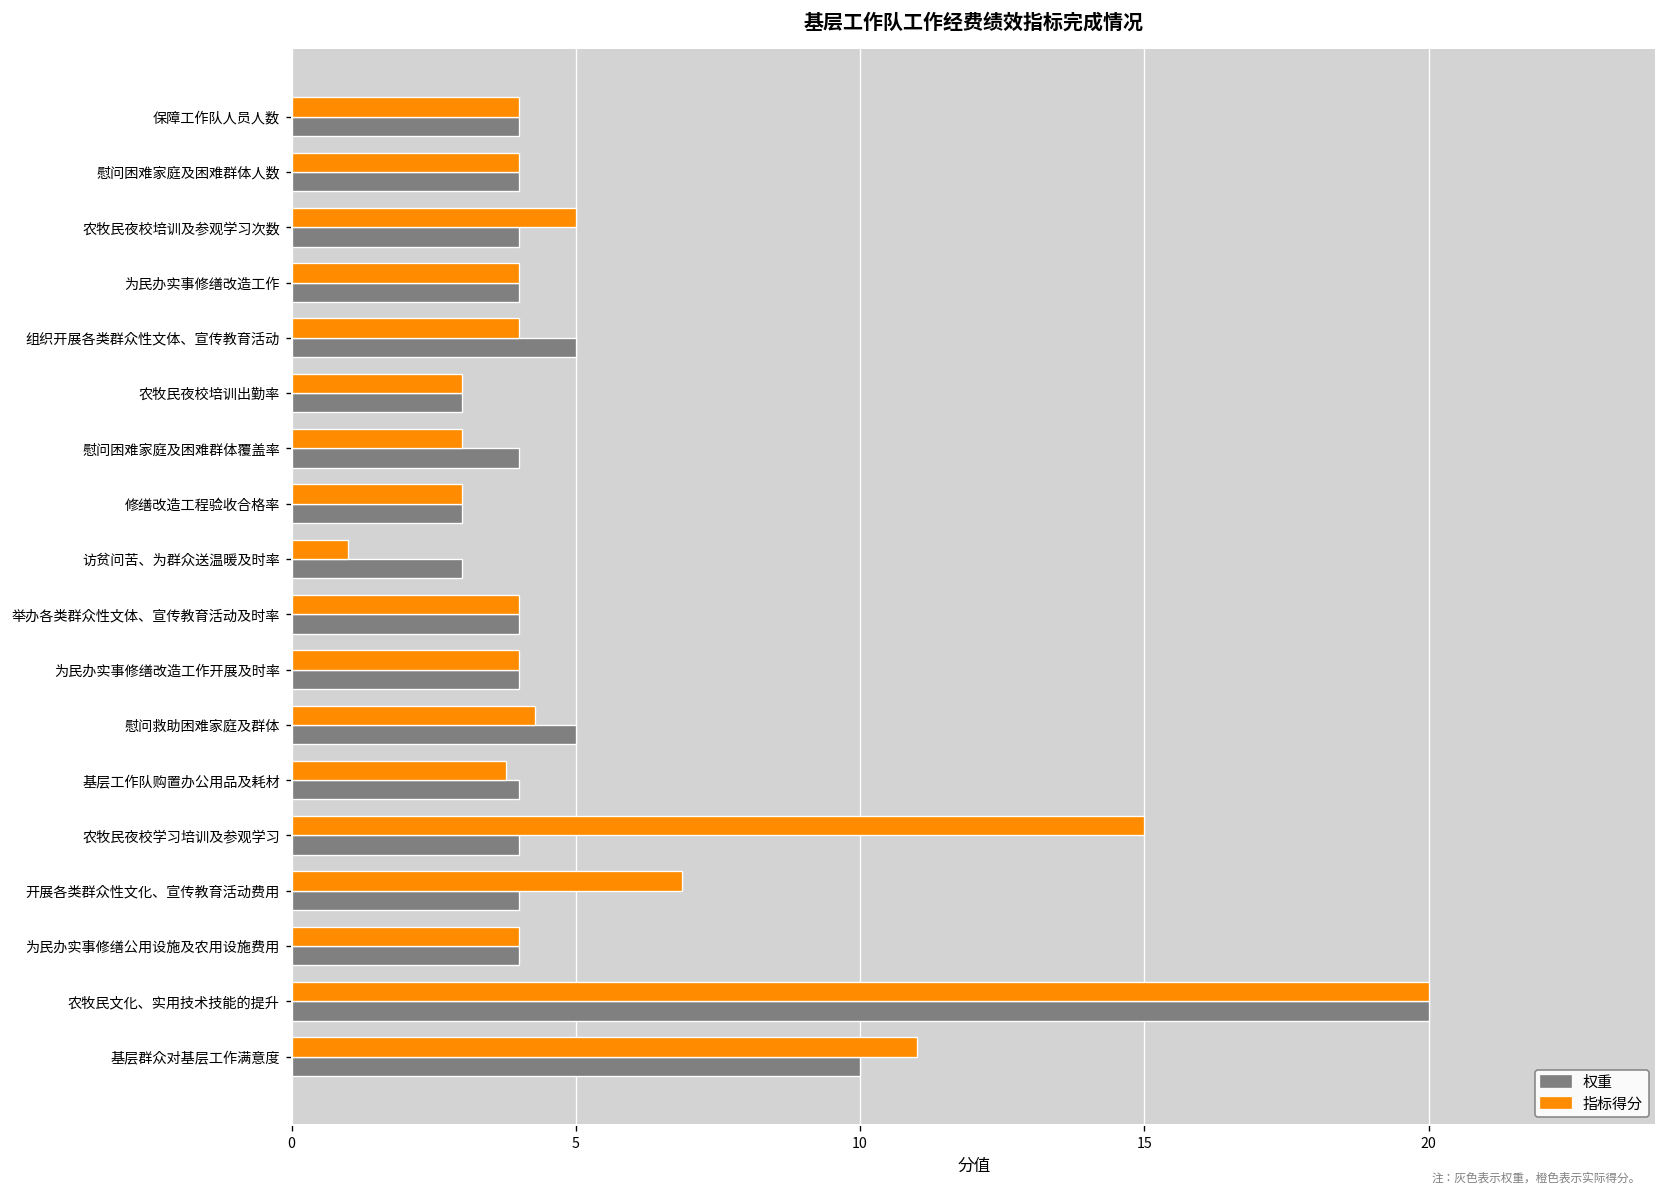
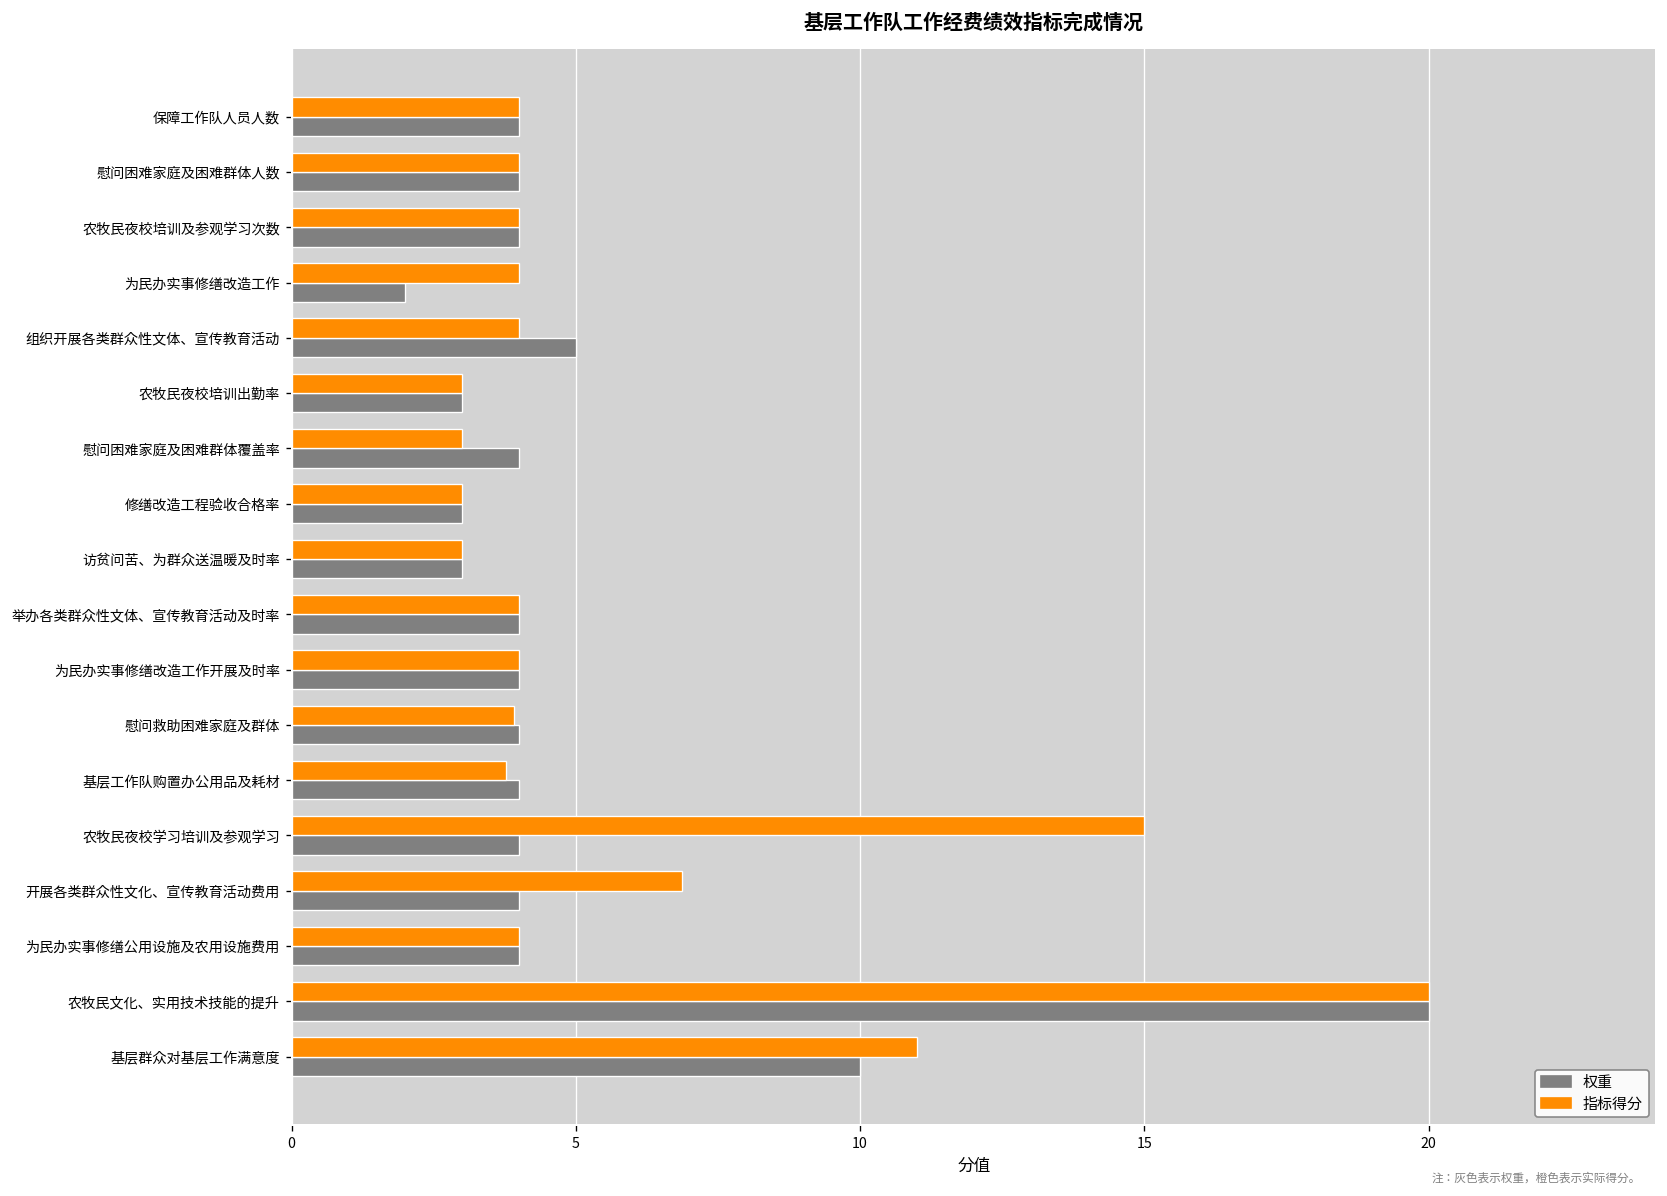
  {
    "权重": {
      "保障工作队人员人数": 4,
      "慰问困难家庭及困难群体人数": 4,
      "农牧民夜校培训及参观学习次数": 4,
-     "为民办实事修缮改造工作": 4,
+     "为民办实事修缮改造工作": 2,
      "组织开展各类群众性文体、宣传教育活动": 5,
      "农牧民夜校培训出勤率": 3,
      "慰问困难家庭及困难群体覆盖率": 4,
      "修缮改造工程验收合格率": 3,
      "访贫问苦、为群众送温暖及时率": 3,
      "举办各类群众性文体、宣传教育活动及时率": 4,
      "为民办实事修缮改造工作开展及时率": 4,
-     "慰问救助困难家庭及群体": 5,
+     "慰问救助困难家庭及群体": 4,
      "基层工作队购置办公用品及耗材": 4,
      "农牧民夜校学习培训及参观学习": 4,
      "开展各类群众性文化、宣传教育活动费用": 4,
      "为民办实事修缮公用设施及农用设施费用": 4,
      "农牧民文化、实用技术技能的提升": 20,
      "基层群众对基层工作满意度": 10
    },
    "指标得分": {
      "保障工作队人员人数": 4.0,
      "慰问困难家庭及困难群体人数": 4.0,
-     "农牧民夜校培训及参观学习次数": 5,
+     "农牧民夜校培训及参观学习次数": 4,
      "为民办实事修缮改造工作": 4.0,
      "组织开展各类群众性文体、宣传教育活动": 4.0,
      "农牧民夜校培训出勤率": 3.0,
      "慰问困难家庭及困难群体覆盖率": 3.0,
      "修缮改造工程验收合格率": 3.0,
-     "访贫问苦、为群众送温暖及时率": 1,
+     "访贫问苦、为群众送温暖及时率": 3,
      "举办各类群众性文体、宣传教育活动及时率": 4.0,
      "为民办实事修缮改造工作开展及时率": 4.0,
-     "慰问救助困难家庭及群体": 4.3,
+     "慰问救助困难家庭及群体": 3.9,
      "基层工作队购置办公用品及耗材": 3.8,
      "农牧民夜校学习培训及参观学习": 15.0,
      "开展各类群众性文化、宣传教育活动费用": 6.9,
      "为民办实事修缮公用设施及农用设施费用": 4.0,
      "农牧民文化、实用技术技能的提升": 20.0,
      "基层群众对基层工作满意度": 11.0
    }
  }
